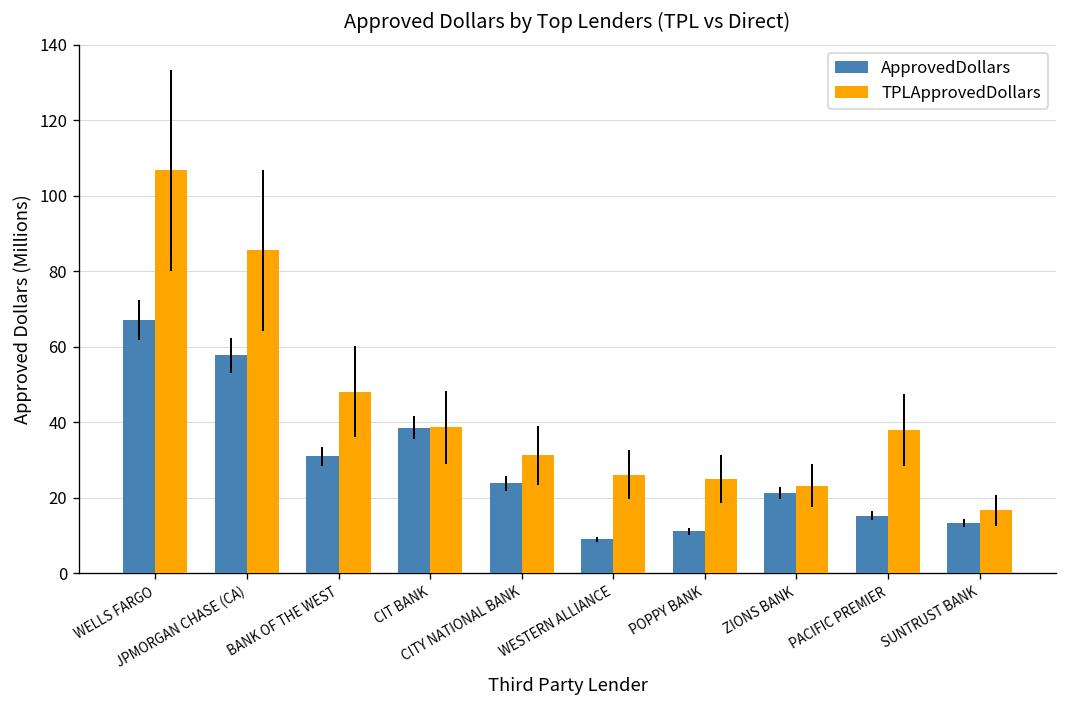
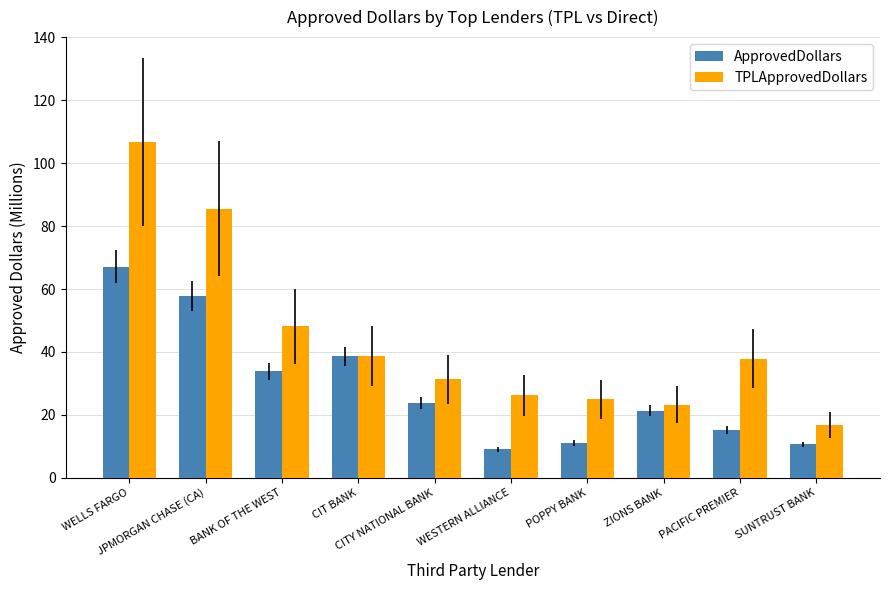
  {
    "ApprovedDollars": {
      "WELLS FARGO": 67,
      "JPMORGAN CHASE (CA)": 58,
-     "BANK OF THE WEST": 31,
+     "BANK OF THE WEST": 34,
      "CIT BANK": 39,
      "CITY NATIONAL BANK": 24,
      "WESTERN ALLIANCE": 9,
      "POPPY BANK": 11,
      "ZIONS BANK": 21,
      "PACIFIC PREMIER": 15,
-     "SUNTRUST BANK": 13
+     "SUNTRUST BANK": 11
    },
    "TPLApprovedDollars": {
      "WELLS FARGO": 107,
      "JPMORGAN CHASE (CA)": 86,
      "BANK OF THE WEST": 48,
      "CIT BANK": 39,
      "CITY NATIONAL BANK": 31,
      "WESTERN ALLIANCE": 26,
      "POPPY BANK": 25,
      "ZIONS BANK": 23,
      "PACIFIC PREMIER": 38,
      "SUNTRUST BANK": 17
    }
  }
